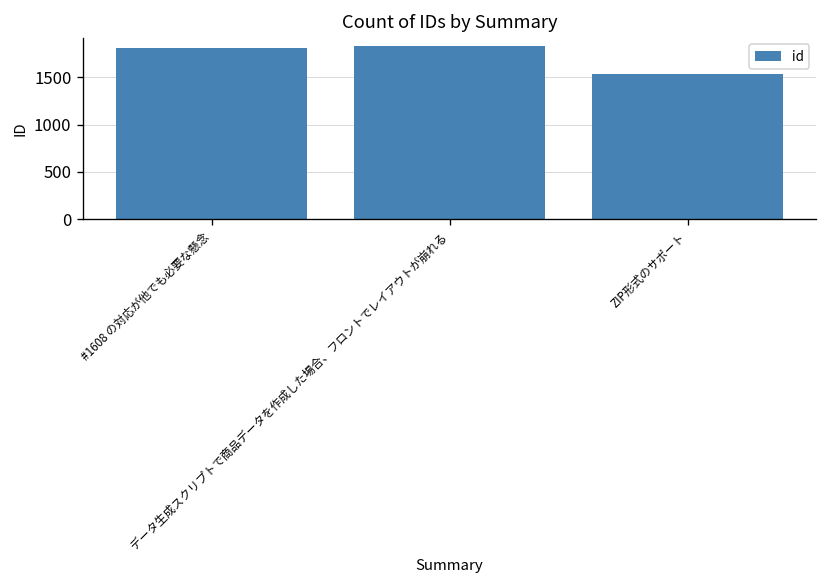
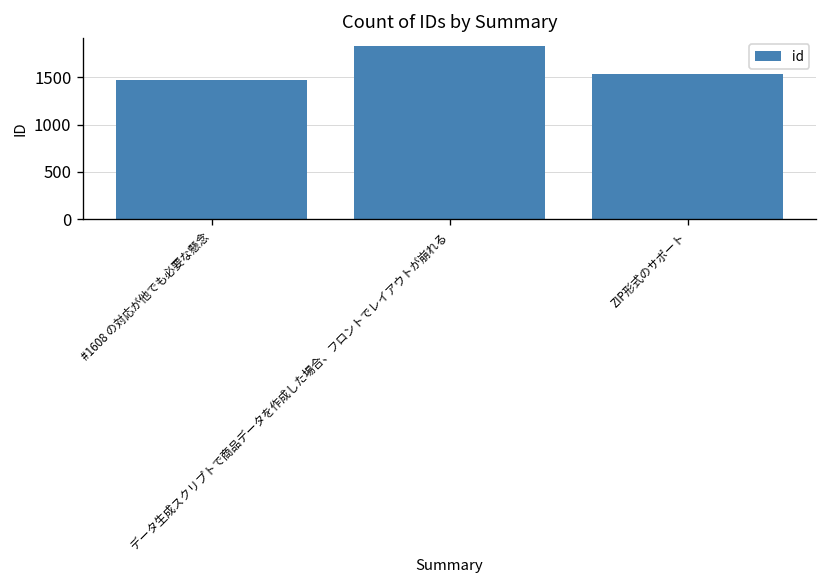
  {
-   "#1608 の対応が他でも必要な懸念": 1800,
+   "#1608 の対応が他でも必要な懸念": 1500,
    "データ生成スクリプトで商品データを作成した場合、フロントでレイアウトが崩れる": 1800,
    "ZIP形式のサポート": 1500
  }
